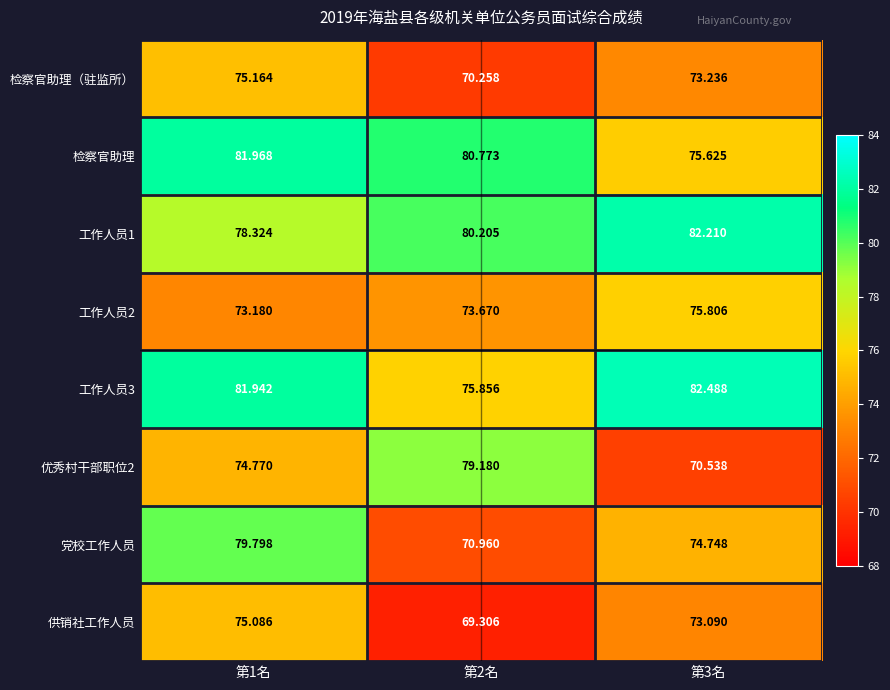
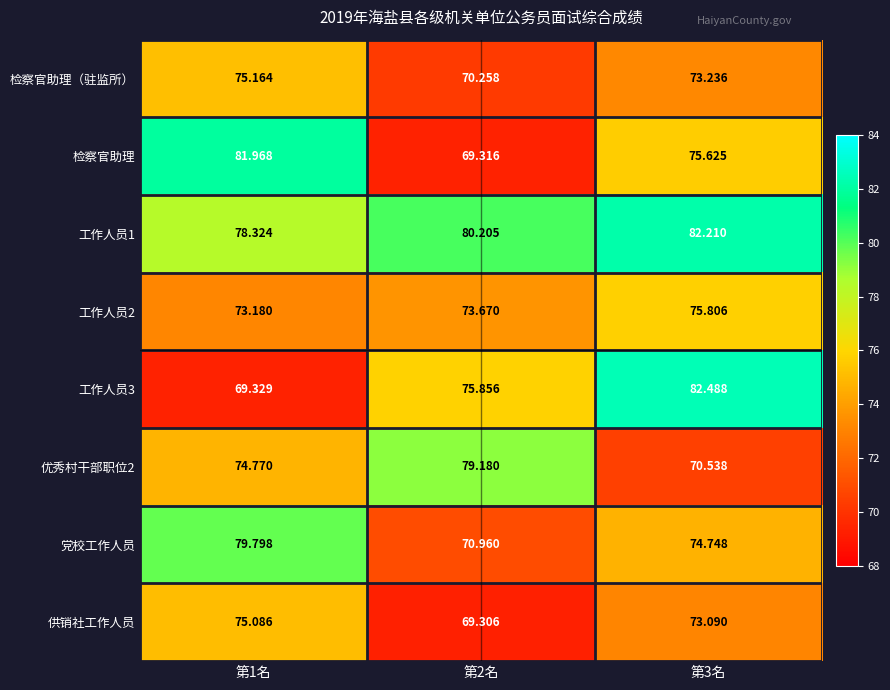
  {
    "检察官助理（驻监所）": {
      "第1名": 75.164,
      "第2名": 70.258,
      "第3名": 73.236
    },
    "检察官助理": {
      "第1名": 81.968,
-     "第2名": 80.773,
+     "第2名": 69.316,
      "第3名": 75.625
    },
    "工作人员1": {
      "第1名": 78.324,
      "第2名": 80.205,
      "第3名": 82.210
    },
    "工作人员2": {
      "第1名": 73.180,
      "第2名": 73.670,
      "第3名": 75.806
    },
    "工作人员3": {
-     "第1名": 81.942,
+     "第1名": 69.329,
      "第2名": 75.856,
      "第3名": 82.488
    },
    "优秀村干部职位2": {
      "第1名": 74.770,
      "第2名": 79.180,
      "第3名": 70.538
    },
    "党校工作人员": {
      "第1名": 79.798,
      "第2名": 70.960,
      "第3名": 74.748
    },
    "供销社工作人员": {
      "第1名": 75.086,
      "第2名": 69.306,
      "第3名": 73.090
    }
  }
